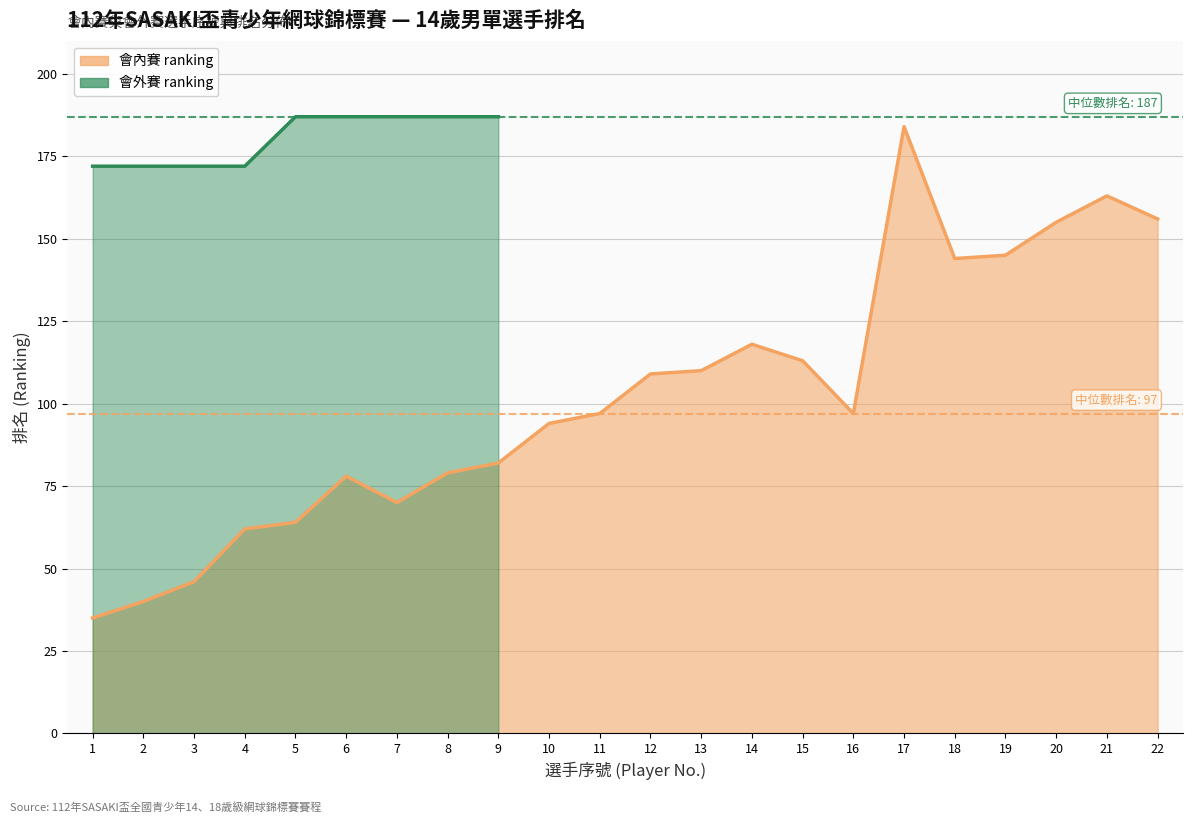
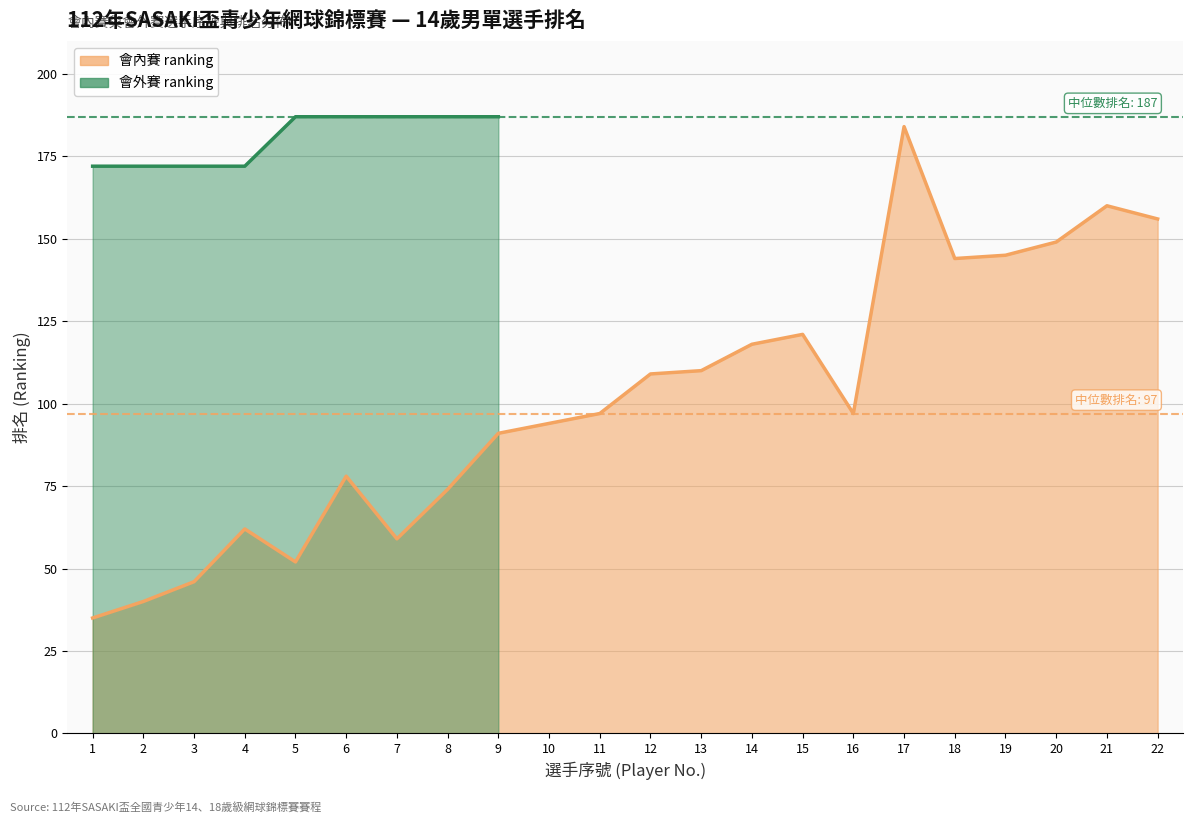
  {
    "會內賽 ranking": {
      "1": 35,
      "2": 40,
      "3": 46,
      "4": 62,
-     "5": 64,
+     "5": 52,
      "6": 78,
-     "7": 70,
-     "8": 79,
-     "9": 82,
+     "7": 59,
+     "8": 74,
+     "9": 91,
      "10": 94,
      "11": 97,
      "12": 109,
      "13": 110,
      "14": 118,
-     "15": 113,
+     "15": 121,
      "16": 97,
      "17": 184,
      "18": 144,
      "19": 145,
-     "20": 155,
-     "21": 163,
+     "20": 149,
+     "21": 160,
      "22": 156
    },
    "會外賽 ranking": {
      "1": 172,
      "2": 172,
      "3": 172,
      "4": 172,
      "5": 187,
      "6": 187,
      "7": 187,
      "8": 187,
      "9": 187
    }
  }
